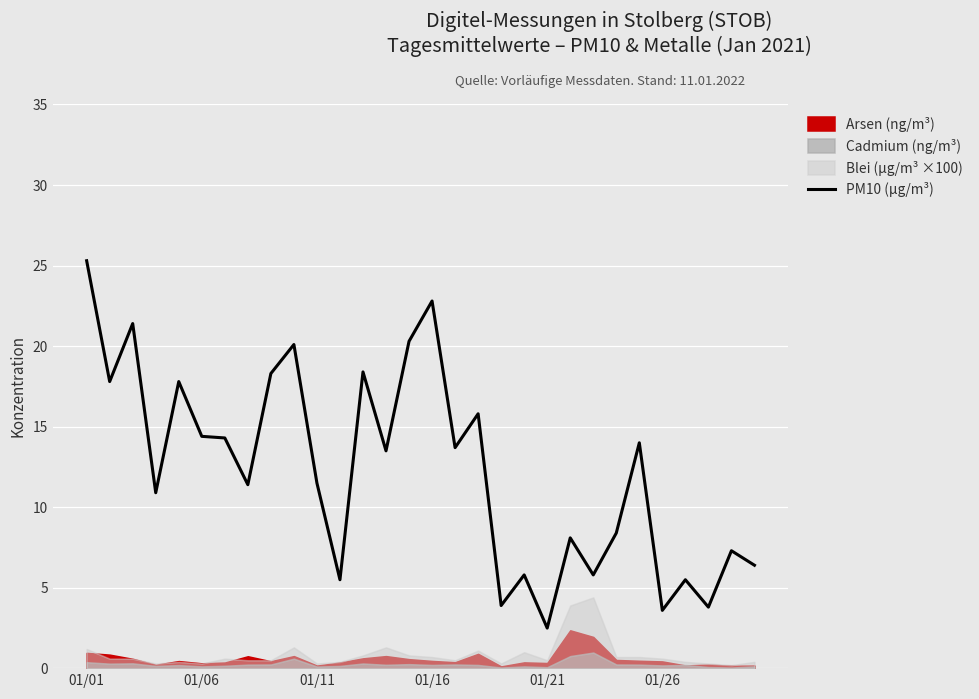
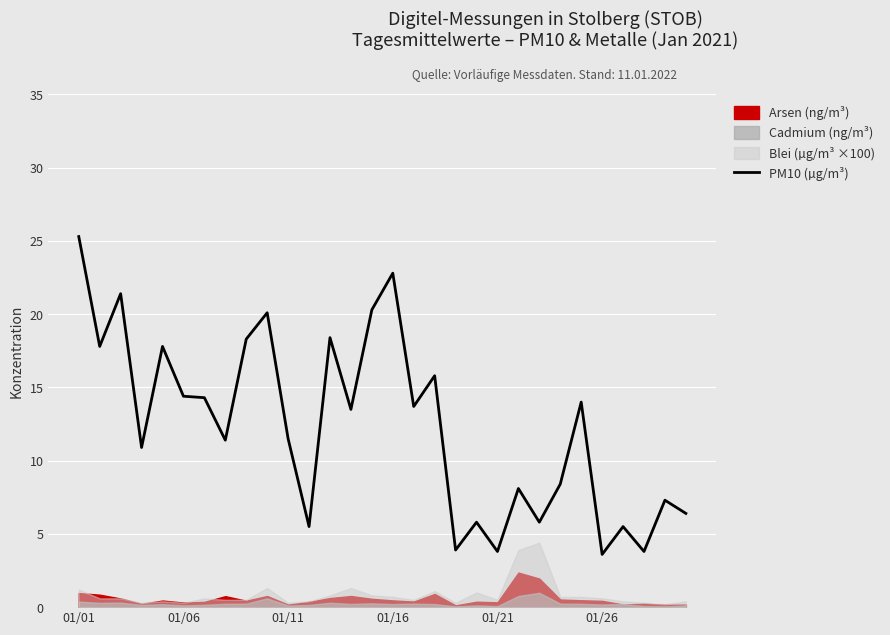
  {
    "PM10 (µg/m³)": {
      "01/01": 25.3,
      "01/06": 14.4,
      "01/11": 11.5,
      "01/16": 22.8,
-     "01/21": 2.5,
+     "01/21": 3.8,
      "01/26": 3.6
    },
    "Arsen (ng/m³)": {
      "01/01": 1.0,
      "01/16": 0.5
    }
  }
